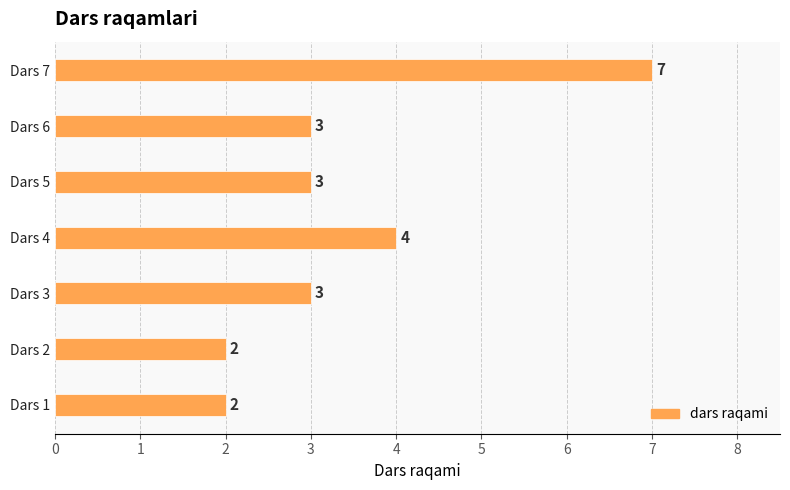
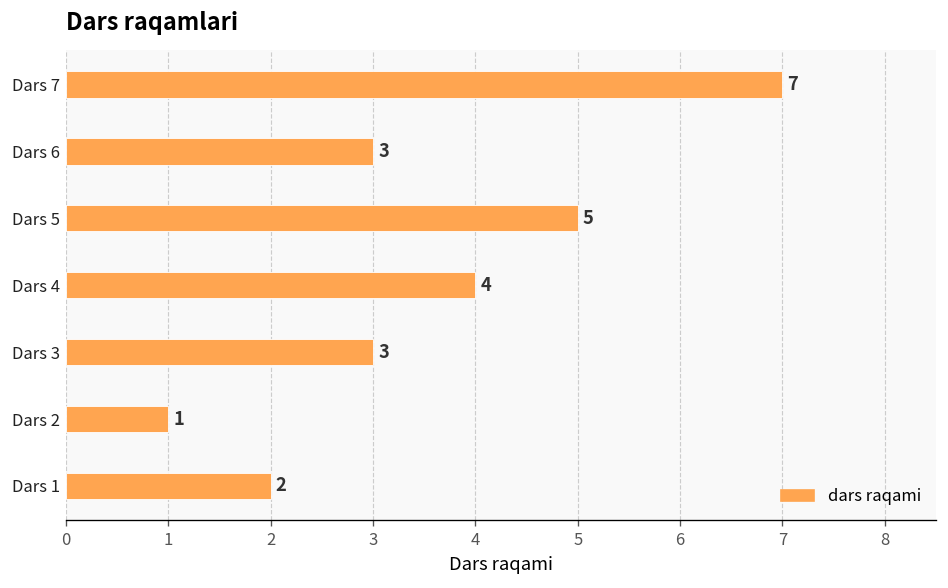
  {
    "Dars 7": 7,
    "Dars 6": 3,
-   "Dars 5": 3,
+   "Dars 5": 5,
    "Dars 4": 4,
    "Dars 3": 3,
-   "Dars 2": 2,
+   "Dars 2": 1,
    "Dars 1": 2
  }
